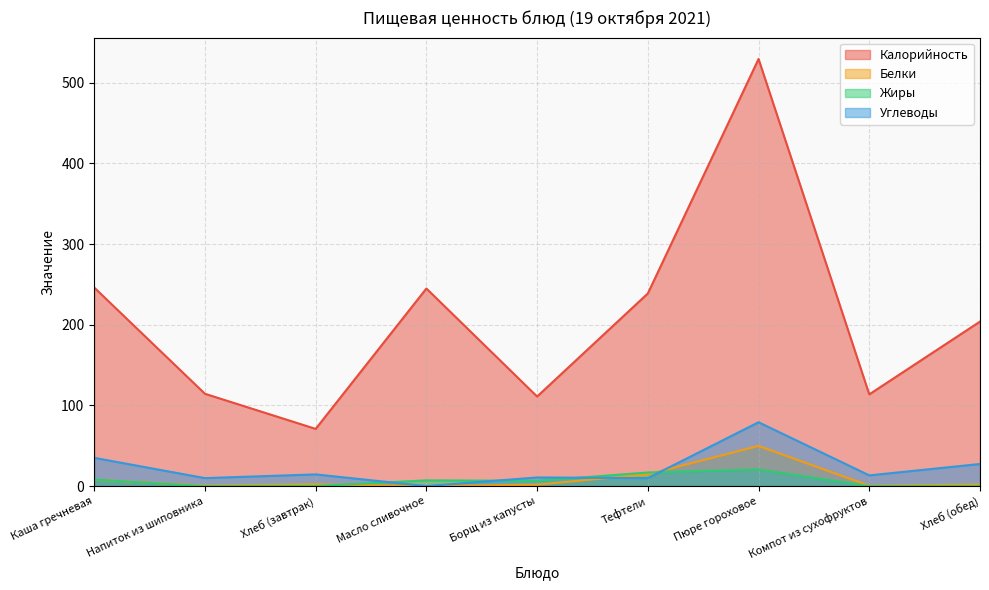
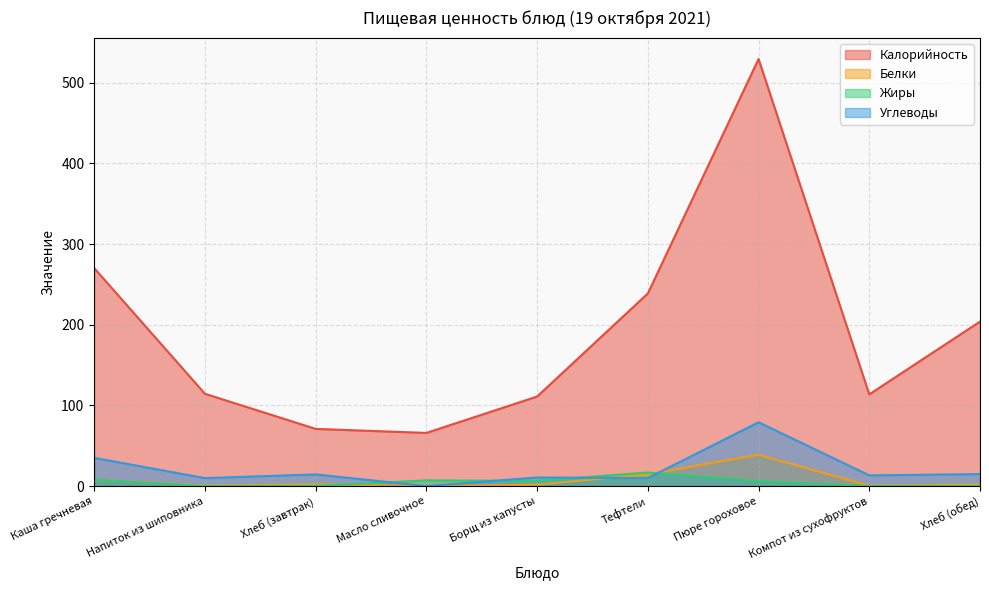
  {
    "Калорийность": {
-     "Каша гречневая": 250,
+     "Каша гречневая": 270,
      "Напиток из шиповника": 110,
      "Хлеб (завтрак)": 70,
-     "Масло сливочное": 250,
+     "Масло сливочное": 70,
      "Борщ из капусты": 110,
      "Тефтели": 240,
      "Пюре гороховое": 530,
      "Компот из сухофруктов": 110,
      "Хлеб (обед)": 200
    },
    "Белки": {
      "Борщ из капусты": 0,
-     "Пюре гороховое": 50
+     "Пюре гороховое": 40
    },
    "Жиры": {
      "Масло сливочное": 10,
      "Борщ из капусты": 10,
-     "Пюре гороховое": 20
+     "Пюре гороховое": 10
    },
    "Углеводы": {
      "Каша гречневая": 40,
      "Напиток из шиповника": 10,
      "Хлеб (завтрак)": 10,
      "Борщ из капусты": 10,
      "Тефтели": 10,
      "Пюре гороховое": 80,
      "Компот из сухофруктов": 10,
-     "Хлеб (обед)": 30
+     "Хлеб (обед)": 20
    }
  }
